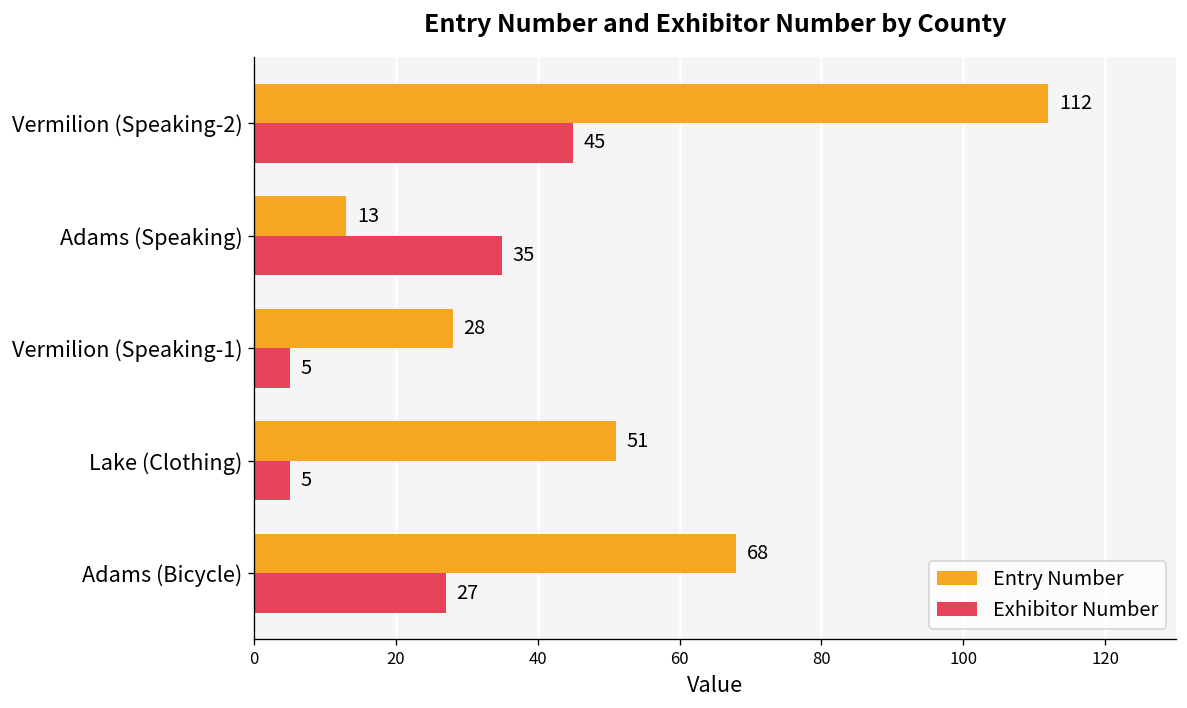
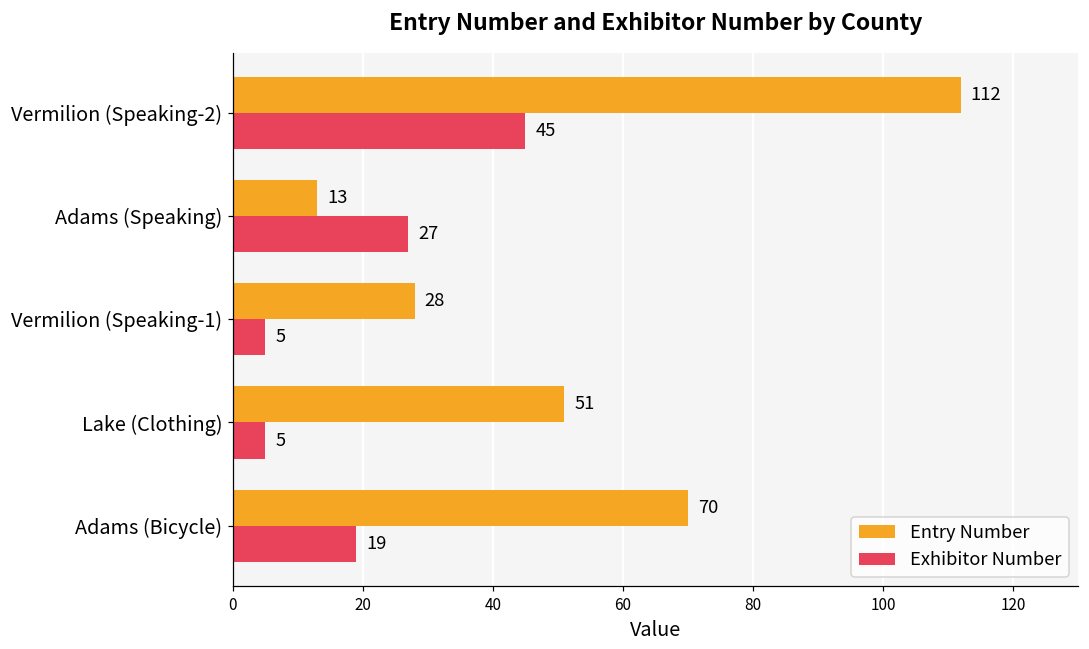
  {
    "Entry Number": {
      "Vermilion (Speaking-2)": 112,
      "Adams (Speaking)": 13,
      "Vermilion (Speaking-1)": 28,
      "Lake (Clothing)": 51,
-     "Adams (Bicycle)": 68
+     "Adams (Bicycle)": 70
    },
    "Exhibitor Number": {
      "Vermilion (Speaking-2)": 45,
-     "Adams (Speaking)": 35,
+     "Adams (Speaking)": 27,
      "Vermilion (Speaking-1)": 5,
      "Lake (Clothing)": 5,
-     "Adams (Bicycle)": 27
+     "Adams (Bicycle)": 19
    }
  }
